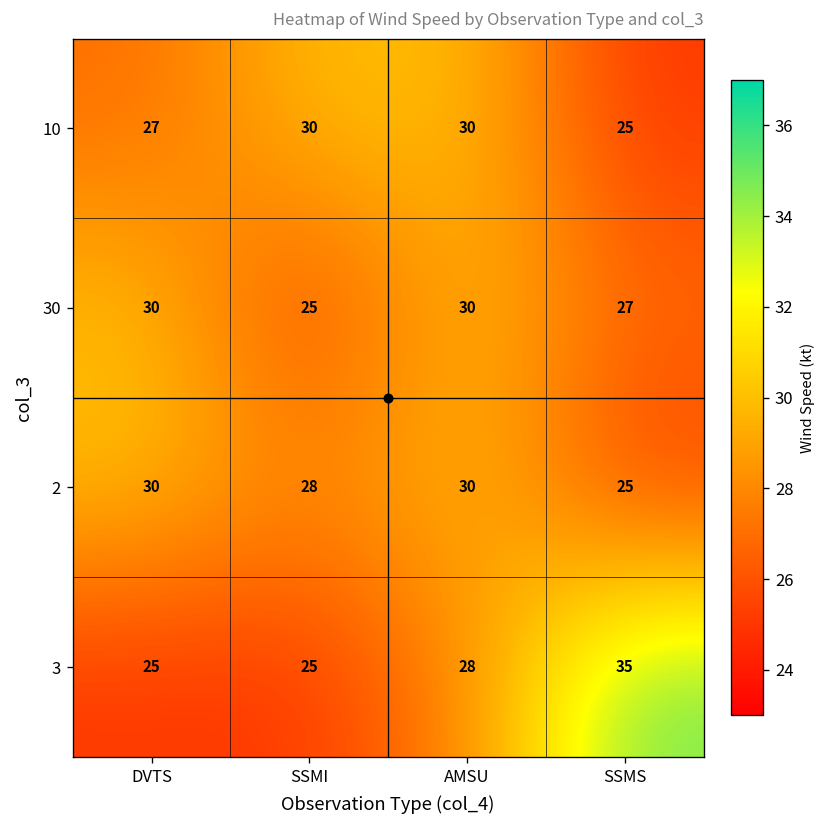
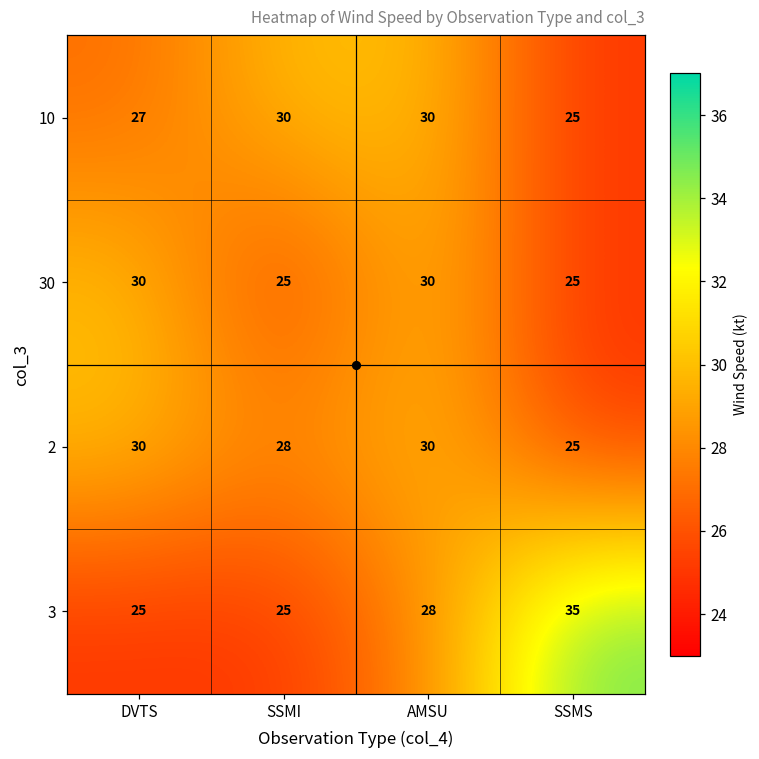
  {
    "10": {
      "DVTS": 27,
      "SSMI": 30,
      "AMSU": 30,
      "SSMS": 25
    },
    "30": {
      "DVTS": 30,
      "SSMI": 25,
      "AMSU": 30,
-     "SSMS": 27
+     "SSMS": 25
    },
    "2": {
      "DVTS": 30,
      "SSMI": 28,
      "AMSU": 30,
      "SSMS": 25
    },
    "3": {
      "DVTS": 25,
      "SSMI": 25,
      "AMSU": 28,
      "SSMS": 35
    }
  }
